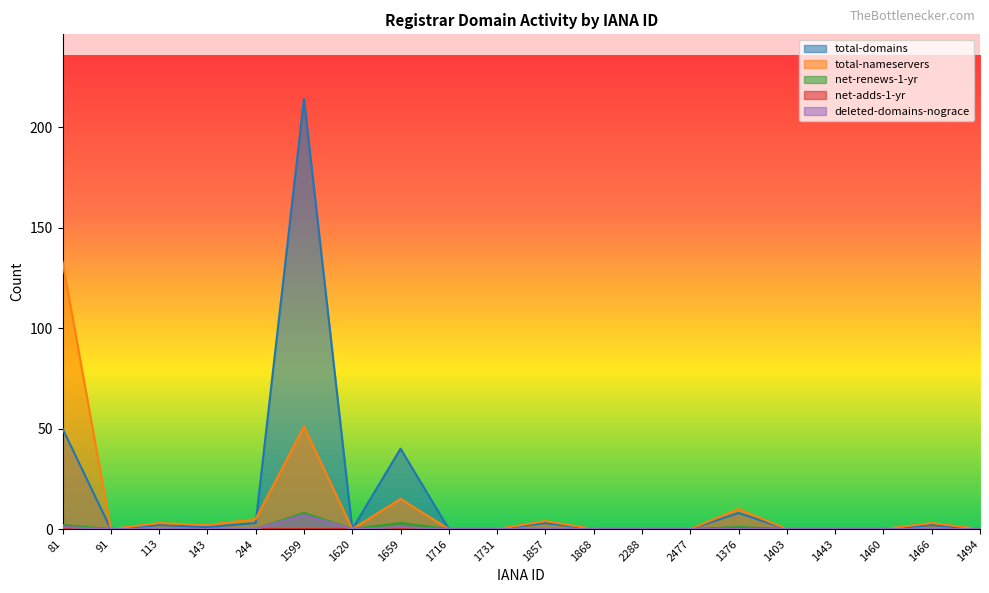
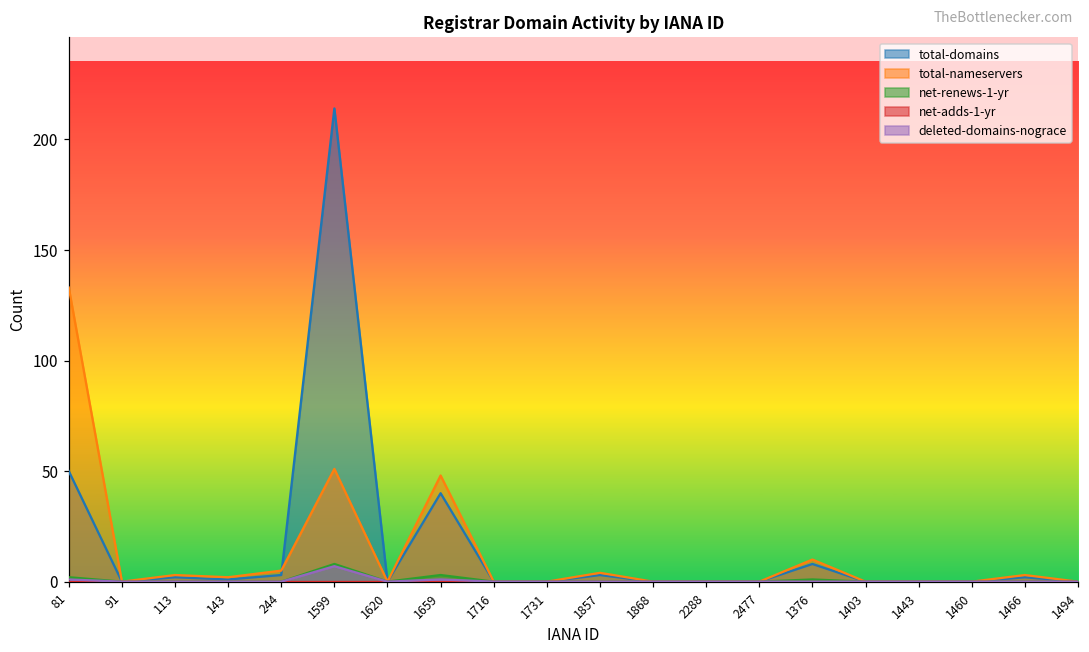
  {
    "total-domains": {
      "81": 50,
      "244": 3,
      "1599": 214,
      "1659": 40,
      "1376": 8
    },
    "total-nameservers": {
      "81": 133,
      "244": 5,
      "1599": 51,
-     "1659": 15,
+     "1659": 48,
      "1376": 10
    },
    "net-renews-1-yr": {
      "1659": 3
    },
    "net-adds-1-yr": {
      "1599": 0
    }
  }
